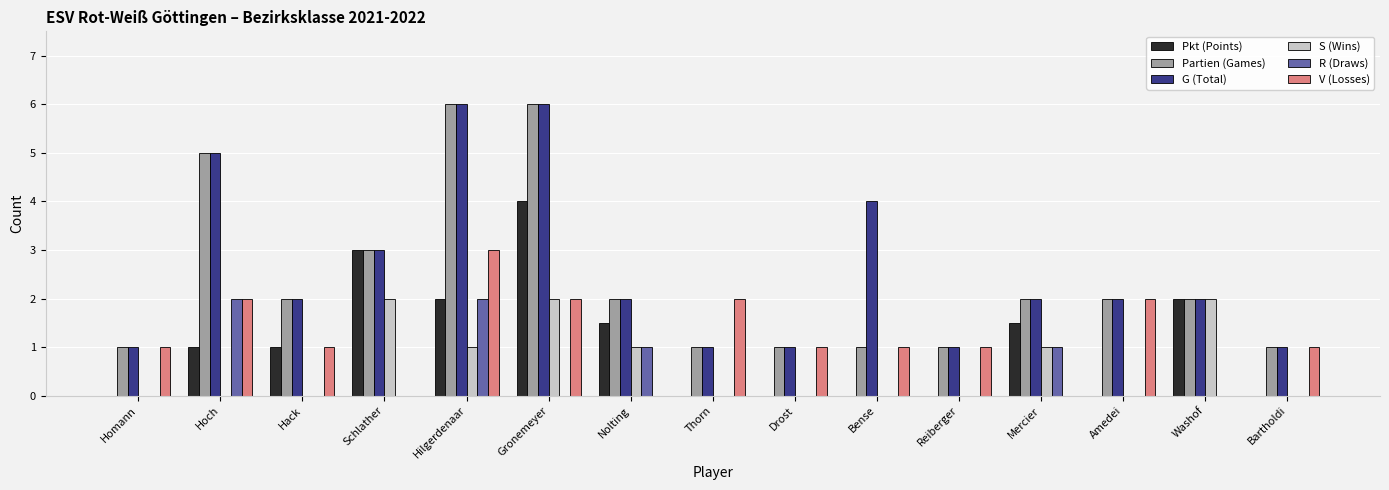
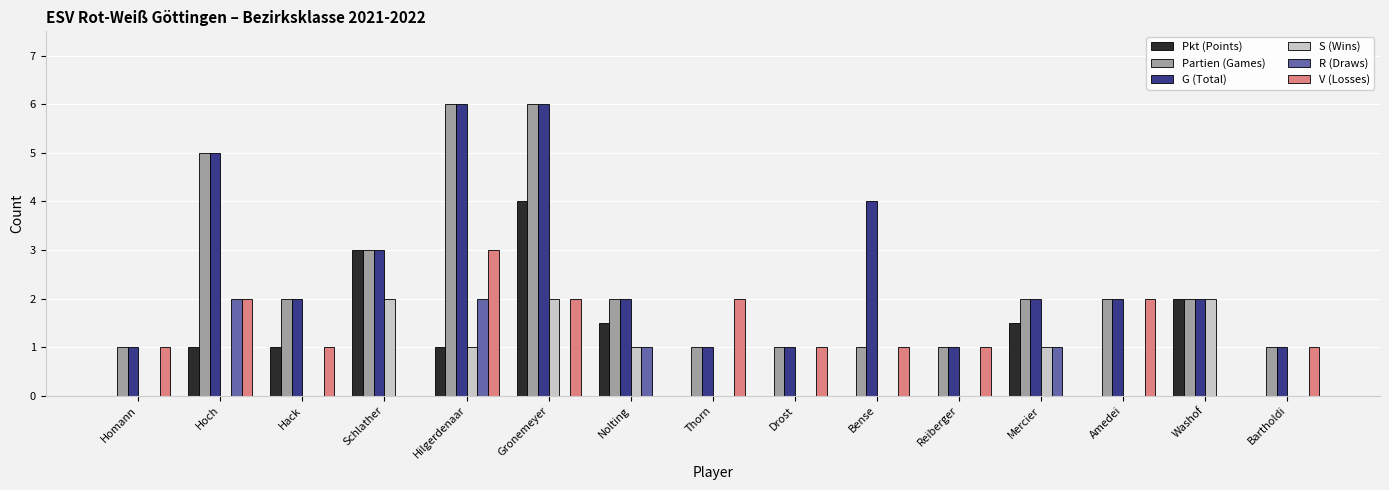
  {
    "Pkt (Points)": {
      "Homann": 0,
      "Hoch": 1,
      "Hack": 1,
      "Schlather": 3,
-     "Hilgerdenaar": 2,
+     "Hilgerdenaar": 1,
      "Gronemeyer": 4,
      "Nolting": 1.5,
      "Thorn": 0,
      "Drost": 0,
      "Bense": 0,
      "Reiberger": 0,
      "Mercier": 1.5,
      "Amedei": 0,
      "Washof": 2,
      "Bartholdi": 0
    },
    "Partien (Games)": {
      "Homann": 1,
      "Hoch": 5,
      "Hack": 2,
      "Schlather": 3,
      "Hilgerdenaar": 6,
      "Gronemeyer": 6,
      "Nolting": 2,
      "Thorn": 1,
      "Drost": 1,
      "Bense": 1,
      "Reiberger": 1,
      "Mercier": 2,
      "Amedei": 2,
      "Washof": 2,
      "Bartholdi": 1
    },
    "G (Total)": {
      "Homann": 1,
      "Hoch": 5,
      "Hack": 2,
      "Schlather": 3,
      "Hilgerdenaar": 6,
      "Gronemeyer": 6,
      "Nolting": 2,
      "Thorn": 1,
      "Drost": 1,
      "Bense": 4,
      "Reiberger": 1,
      "Mercier": 2,
      "Amedei": 2,
      "Washof": 2,
      "Bartholdi": 1
    },
    "S (Wins)": {
      "Homann": 0,
      "Hoch": 0,
      "Hack": 0,
      "Schlather": 2,
      "Hilgerdenaar": 1,
      "Gronemeyer": 2,
      "Nolting": 1,
      "Thorn": 0,
      "Drost": 0,
      "Bense": 0,
      "Reiberger": 0,
      "Mercier": 1,
      "Amedei": 0,
      "Washof": 2,
      "Bartholdi": 0
    },
    "R (Draws)": {
      "Homann": 0,
      "Hoch": 2,
      "Hack": 0,
      "Schlather": 0,
      "Hilgerdenaar": 2,
      "Gronemeyer": 0,
      "Nolting": 1,
      "Thorn": 0,
      "Drost": 0,
      "Bense": 0,
      "Reiberger": 0,
      "Mercier": 1,
      "Amedei": 0,
      "Washof": 0,
      "Bartholdi": 0
    },
    "V (Losses)": {
      "Homann": 1,
      "Hoch": 2,
      "Hack": 1,
      "Schlather": 0,
      "Hilgerdenaar": 3,
      "Gronemeyer": 2,
      "Nolting": 0,
      "Thorn": 2,
      "Drost": 1,
      "Bense": 1,
      "Reiberger": 1,
      "Mercier": 0,
      "Amedei": 2,
      "Washof": 0,
      "Bartholdi": 1
    }
  }
